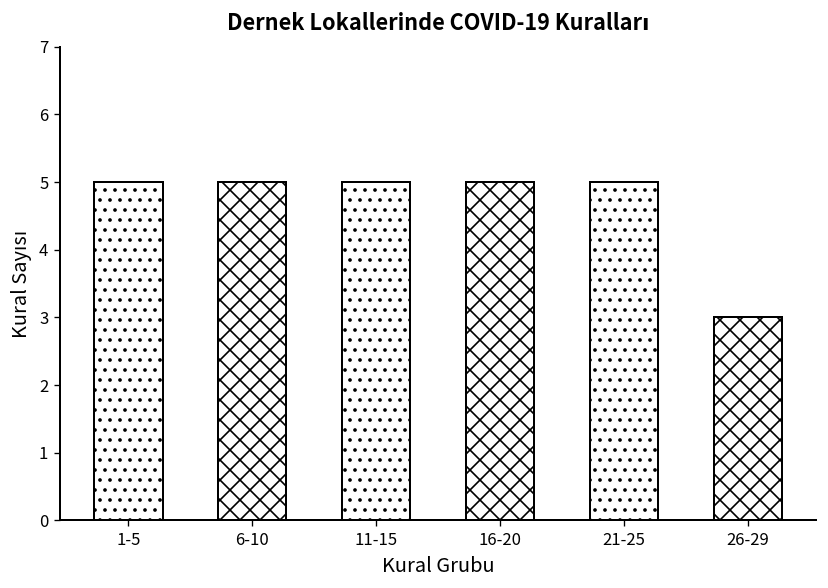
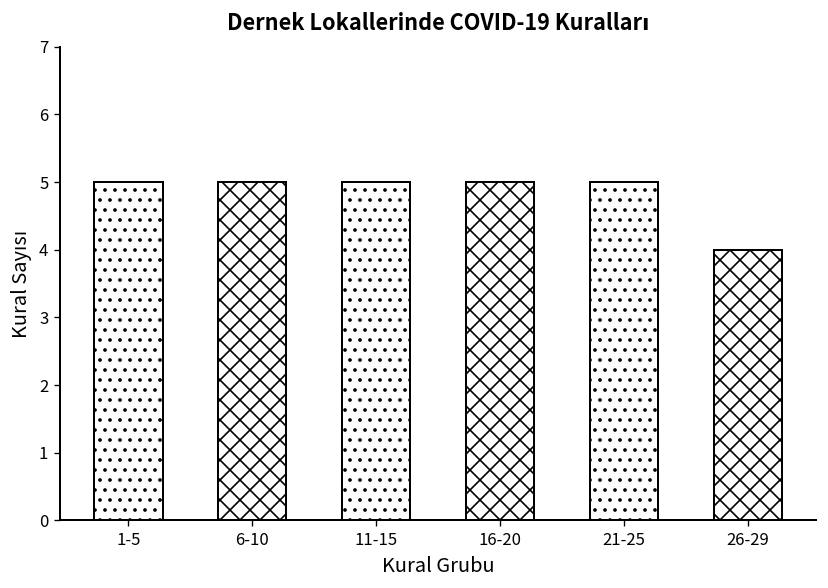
  {
    "1-5": 5,
    "6-10": 5,
    "11-15": 5,
    "16-20": 5,
    "21-25": 5,
-   "26-29": 3
+   "26-29": 4
  }
